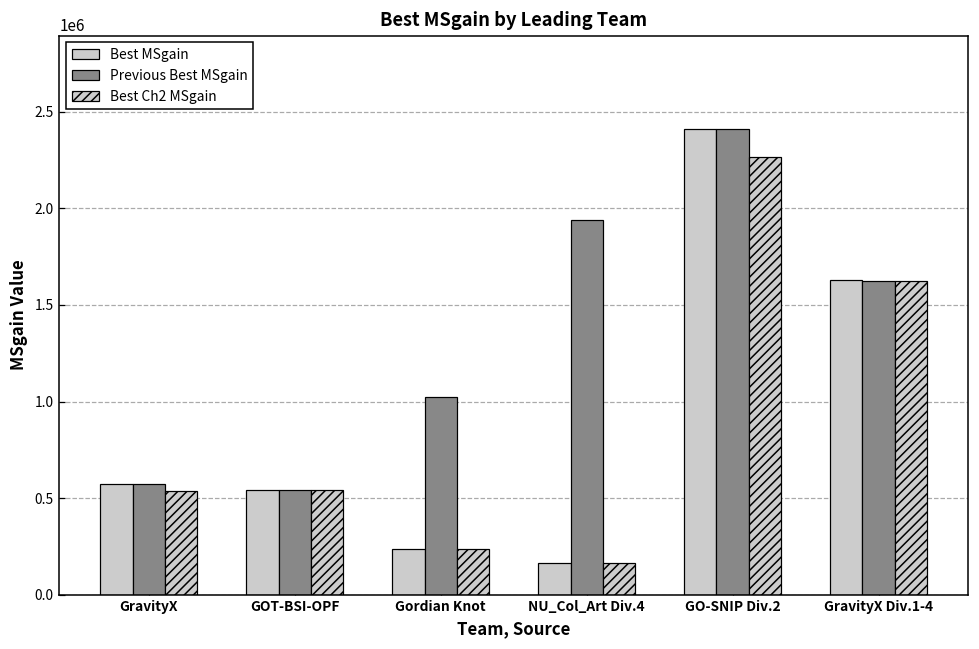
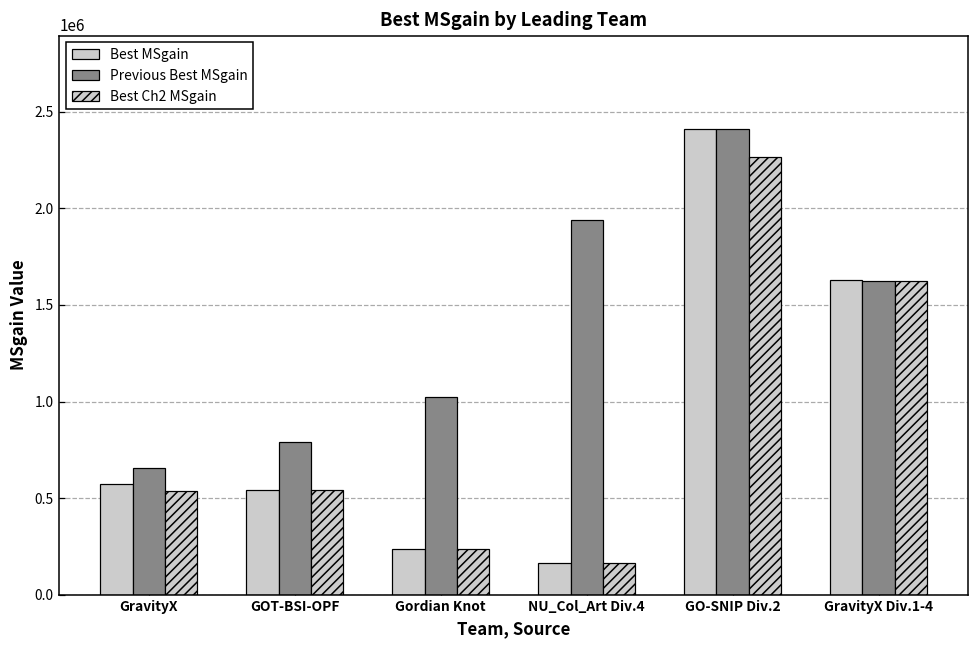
  {
    "Previous Best MSgain": {
-     "GravityX": 570000,
-     "GOT-BSI-OPF": 540000,
+     "GravityX": 660000,
+     "GOT-BSI-OPF": 790000,
      "Gordian Knot": 1020000,
      "NU_Col_Art Div.4": 1940000,
      "GO-SNIP Div.2": 2410000,
      "GravityX Div.1-4": 1630000
    }
  }
